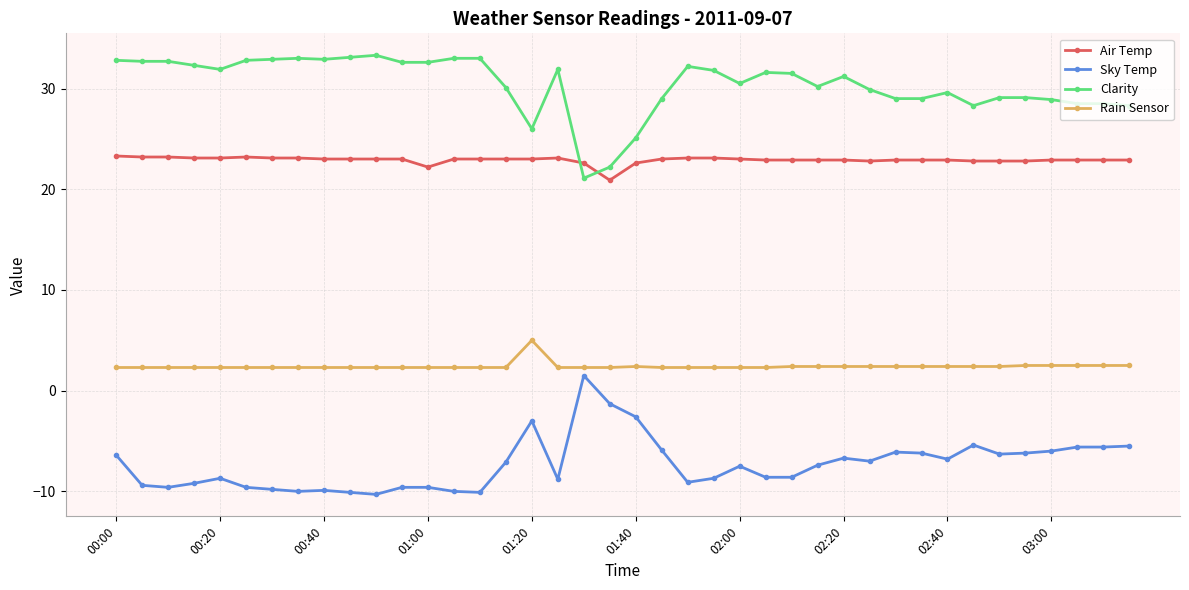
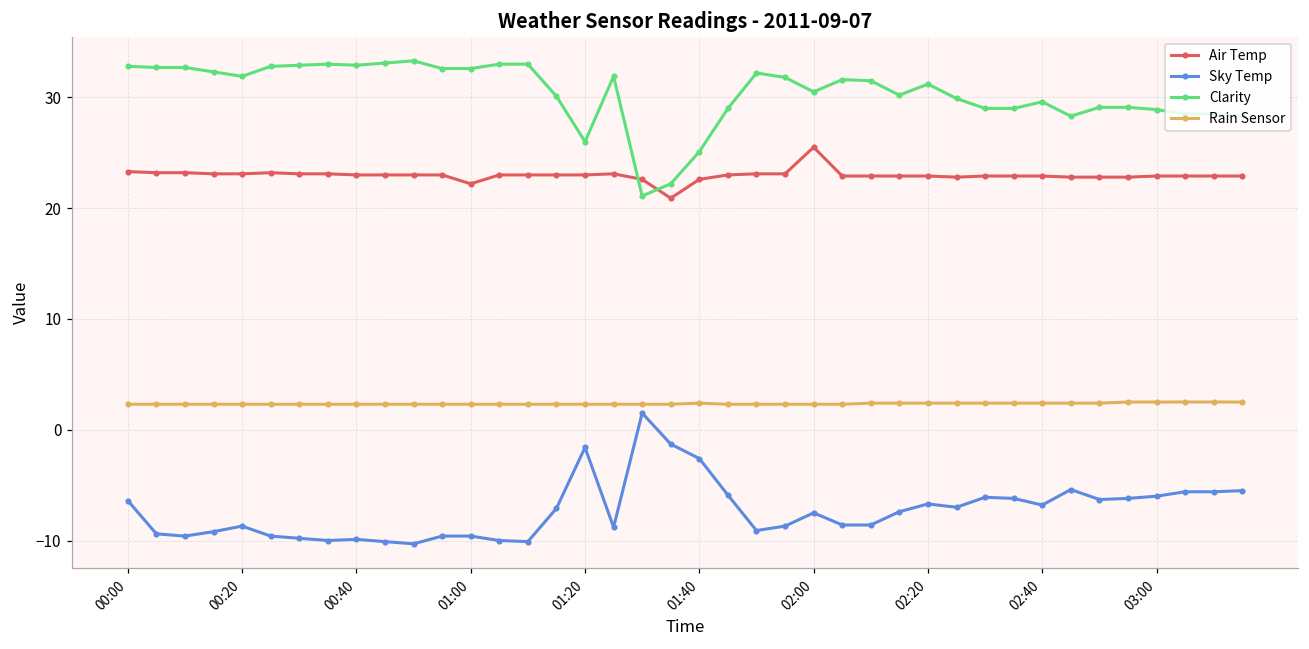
  {
    "Air Temp": {
      "00:00": 23.3,
      "00:20": 23.1,
      "00:40": 23.0,
      "01:00": 22.2,
      "01:20": 23.0,
      "01:40": 22.6,
-     "02:00": 23.0,
+     "02:00": 25.5,
      "02:20": 22.9,
      "02:40": 22.9,
      "03:00": 22.9
    },
    "Sky Temp": {
      "00:00": -6.4,
      "00:20": -8.7,
      "00:40": -9.9,
      "01:00": -9.6,
-     "01:20": -3.0,
+     "01:20": -1.6,
      "01:40": -2.6,
      "02:00": -7.5,
      "02:20": -6.7,
      "02:40": -6.8,
      "03:00": -6.0
    },
    "Clarity": {
      "00:00": 32.8,
      "00:20": 31.9,
      "00:40": 32.9,
      "01:00": 32.6,
      "01:20": 26.0,
      "01:40": 25.1,
      "02:00": 30.5,
      "02:20": 31.2,
      "02:40": 29.6,
      "03:00": 28.9
    },
    "Rain Sensor": {
      "00:00": 2.3,
      "00:20": 2.3,
      "00:40": 2.3,
      "01:00": 2.3,
-     "01:20": 5.0,
+     "01:20": 2.3,
      "01:40": 2.4,
      "02:00": 2.3,
      "02:20": 2.4,
      "02:40": 2.4,
      "03:00": 2.5
    }
  }
